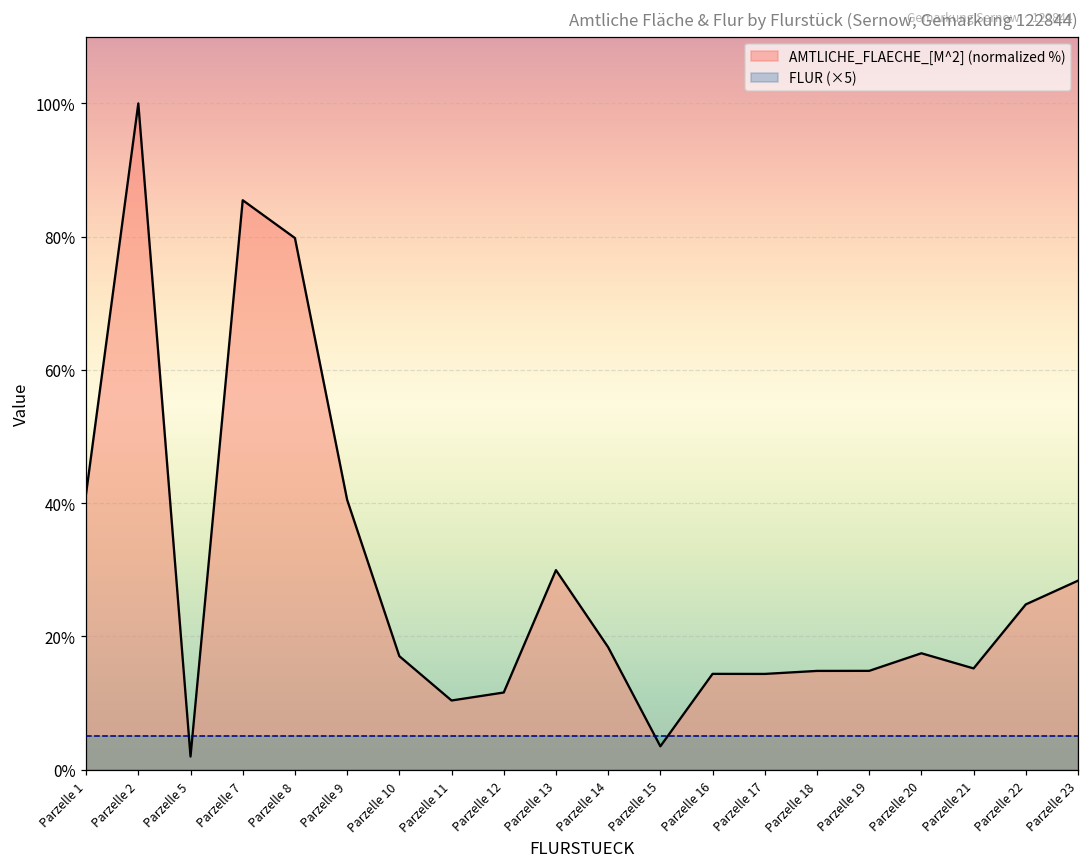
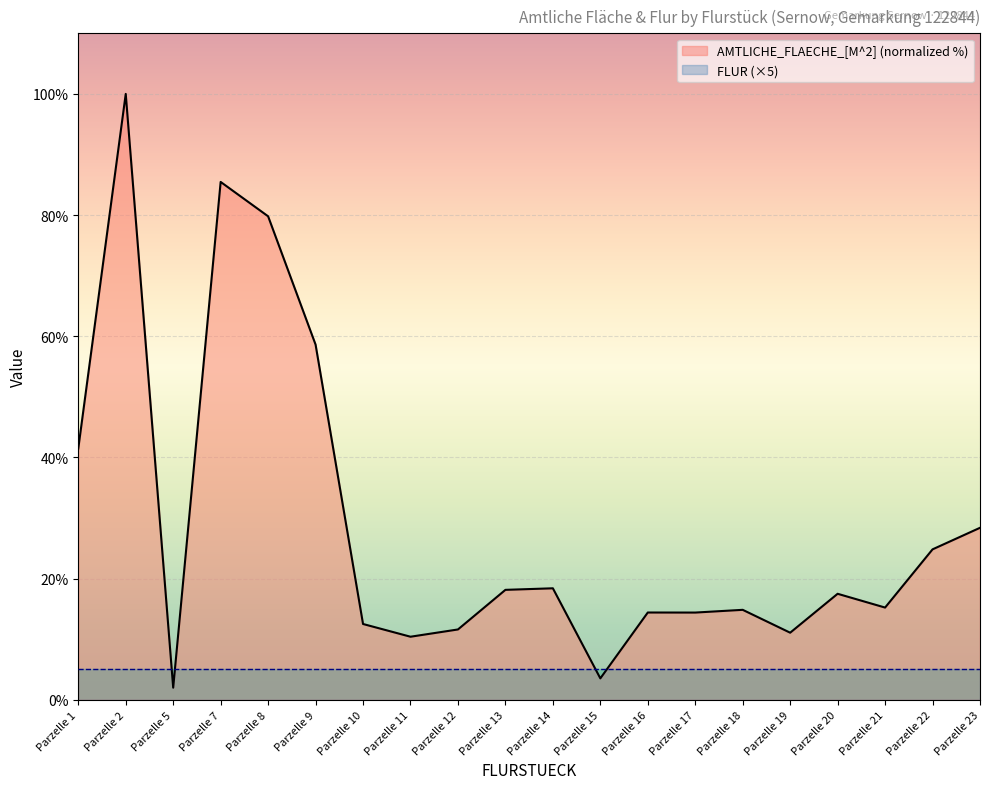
  {
    "AMTLICHE_FLAECHE_[M^2] (normalized %)": {
      "Parzelle 1": "41%",
      "Parzelle 2": "100%",
      "Parzelle 7": "85%",
      "Parzelle 8": "80%",
-     "Parzelle 9": "41%",
-     "Parzelle 10": "17%",
+     "Parzelle 9": "59%",
+     "Parzelle 10": "12%",
      "Parzelle 11": "10%",
      "Parzelle 12": "12%",
-     "Parzelle 13": "30%",
+     "Parzelle 13": "18%",
      "Parzelle 14": "18%",
      "Parzelle 16": "14%",
      "Parzelle 17": "14%",
      "Parzelle 18": "15%",
-     "Parzelle 19": "15%",
+     "Parzelle 19": "11%",
      "Parzelle 20": "17%",
      "Parzelle 21": "15%",
      "Parzelle 22": "25%",
      "Parzelle 23": "28%"
    }
  }
